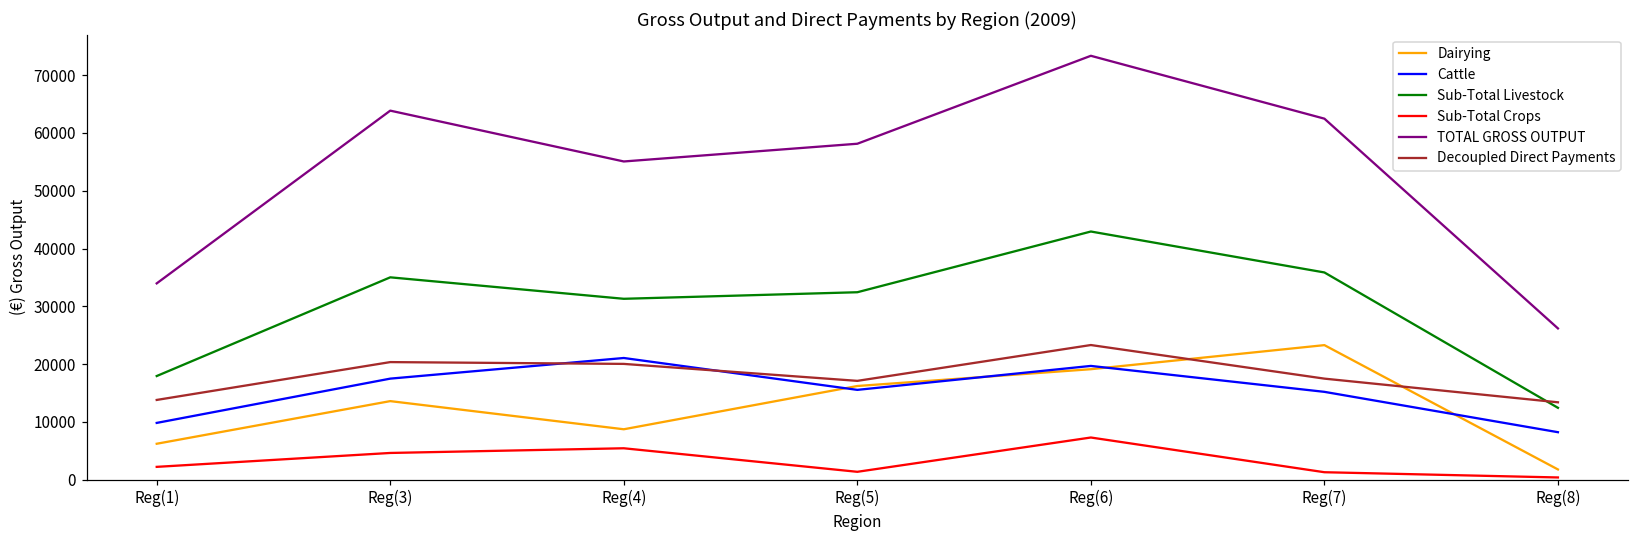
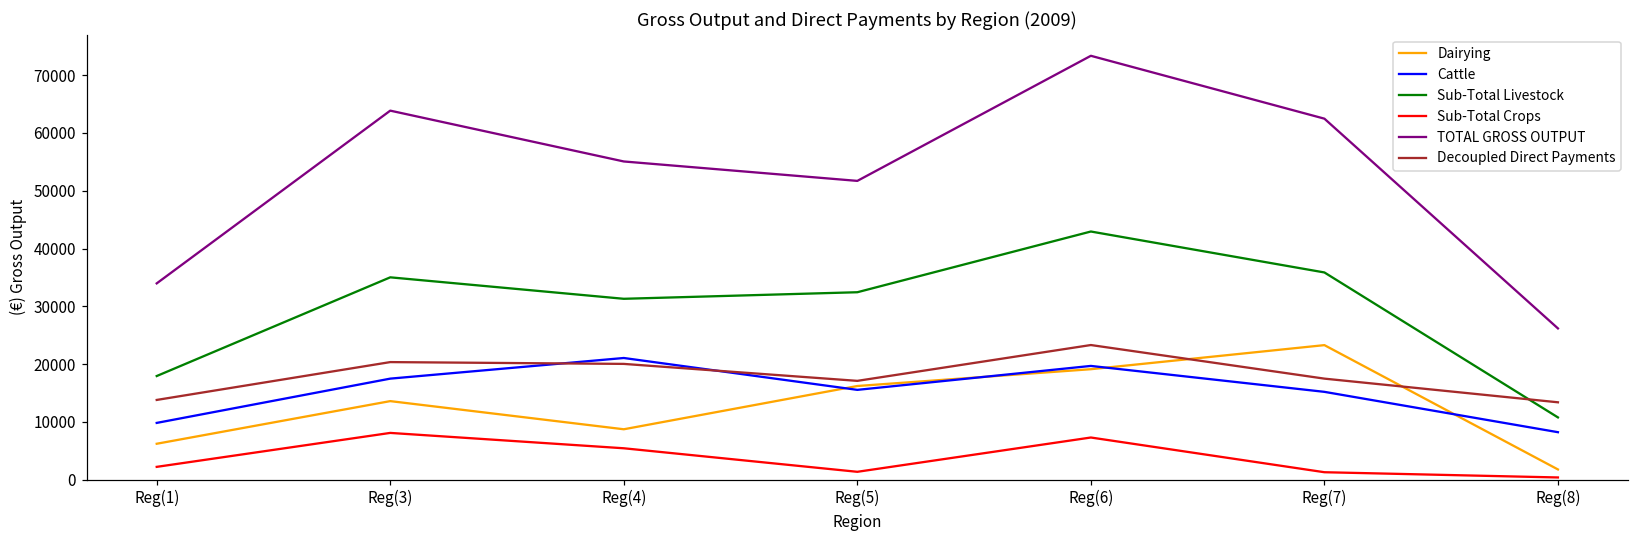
  {
    "Dairying": {
      "Reg(1)": 6000,
      "Reg(3)": 14000,
      "Reg(4)": 9000,
      "Reg(5)": 16000,
      "Reg(6)": 19000,
      "Reg(7)": 23000,
      "Reg(8)": 2000
    },
    "Cattle": {
      "Reg(1)": 10000,
      "Reg(3)": 17000,
      "Reg(4)": 21000,
      "Reg(5)": 16000,
      "Reg(6)": 20000,
      "Reg(7)": 15000,
      "Reg(8)": 8000
    },
    "Sub-Total Livestock": {
      "Reg(1)": 18000,
      "Reg(3)": 35000,
      "Reg(4)": 31000,
      "Reg(5)": 32000,
      "Reg(6)": 43000,
      "Reg(7)": 36000,
-     "Reg(8)": 12000
+     "Reg(8)": 11000
    },
    "Sub-Total Crops": {
      "Reg(1)": 2000,
-     "Reg(3)": 5000,
+     "Reg(3)": 8000,
      "Reg(4)": 5000,
      "Reg(5)": 1000,
      "Reg(6)": 7000,
      "Reg(7)": 1000,
      "Reg(8)": 0
    },
    "TOTAL GROSS OUTPUT": {
      "Reg(1)": 34000,
      "Reg(3)": 64000,
      "Reg(4)": 55000,
-     "Reg(5)": 58000,
+     "Reg(5)": 52000,
      "Reg(6)": 73000,
      "Reg(7)": 62000,
      "Reg(8)": 26000
    },
    "Decoupled Direct Payments": {
      "Reg(1)": 14000,
      "Reg(3)": 20000,
      "Reg(4)": 20000,
      "Reg(5)": 17000,
      "Reg(6)": 23000,
      "Reg(7)": 17000,
      "Reg(8)": 13000
    }
  }
